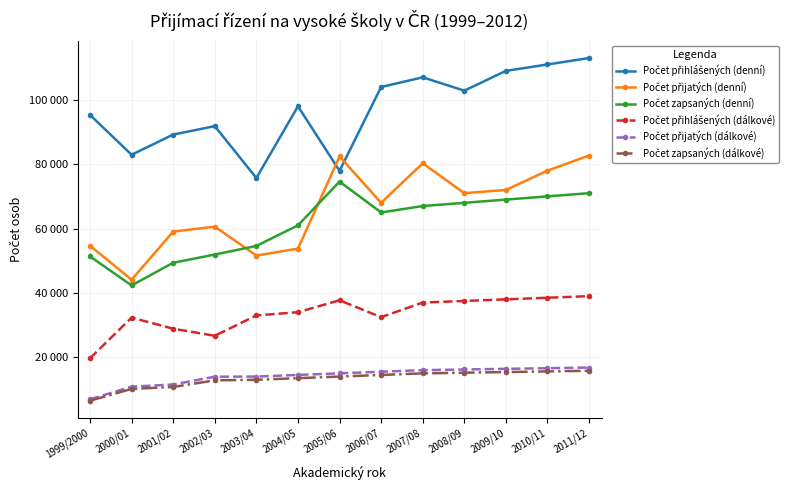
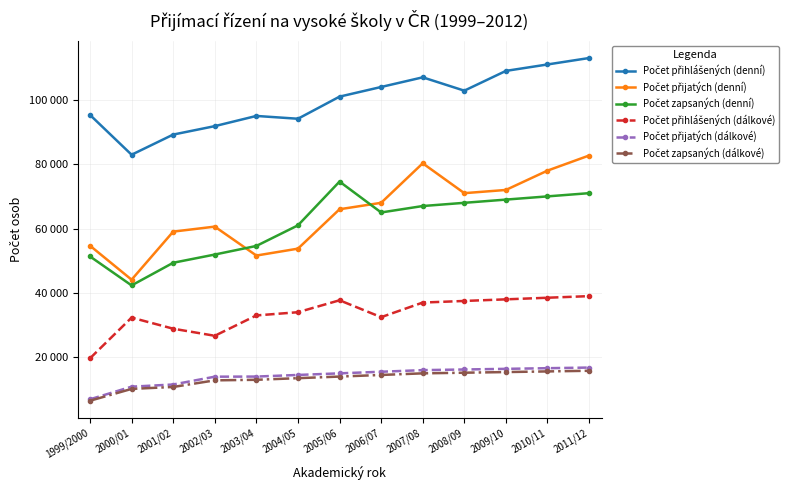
  {
    "Počet přihlášených (denní)": {
      "1999/2000": 95000,
      "2000/01": 83000,
      "2001/02": 89000,
      "2002/03": 92000,
-     "2003/04": 76000,
-     "2004/05": 98000,
-     "2005/06": 78000,
+     "2003/04": 95000,
+     "2004/05": 94000,
+     "2005/06": 101000,
      "2006/07": 104000,
      "2007/08": 107000,
      "2008/09": 103000,
      "2009/10": 109000,
      "2010/11": 111000,
      "2011/12": 113000
    },
    "Počet přijatých (denní)": {
      "1999/2000": 55000,
      "2000/01": 44000,
      "2001/02": 59000,
      "2002/03": 61000,
      "2003/04": 52000,
      "2004/05": 54000,
-     "2005/06": 82000,
+     "2005/06": 66000,
      "2006/07": 68000,
      "2007/08": 80000,
      "2008/09": 71000,
      "2009/10": 72000,
      "2010/11": 78000,
      "2011/12": 83000
    },
    "Počet zapsaných (denní)": {
      "1999/2000": 51000,
      "2000/01": 42000,
      "2001/02": 49000,
      "2002/03": 52000,
      "2003/04": 55000,
      "2004/05": 61000,
      "2005/06": 75000,
      "2006/07": 65000,
      "2007/08": 67000,
      "2008/09": 68000,
      "2009/10": 69000,
      "2010/11": 70000,
      "2011/12": 71000
    },
    "Počet přihlášených (dálkové)": {
      "1999/2000": 20000,
      "2000/01": 32000,
      "2001/02": 29000,
      "2002/03": 27000,
      "2003/04": 33000,
      "2004/05": 34000,
      "2005/06": 38000,
      "2006/07": 32000,
      "2007/08": 37000,
      "2008/09": 38000,
      "2009/10": 38000,
      "2010/11": 39000,
      "2011/12": 39000
    },
    "Počet přijatých (dálkové)": {
      "2002/03": 14000,
      "2003/04": 14000,
      "2004/05": 15000,
      "2005/06": 15000,
      "2006/07": 16000,
      "2007/08": 16000,
      "2008/09": 16000,
      "2009/10": 16000,
      "2010/11": 17000,
      "2011/12": 17000
    },
    "Počet zapsaných (dálkové)": {
      "2002/03": 13000,
      "2003/04": 13000,
      "2004/05": 14000,
      "2005/06": 14000,
      "2006/07": 15000,
      "2007/08": 15000,
      "2008/09": 15000,
      "2009/10": 15000,
      "2010/11": 16000,
      "2011/12": 16000
    }
  }
